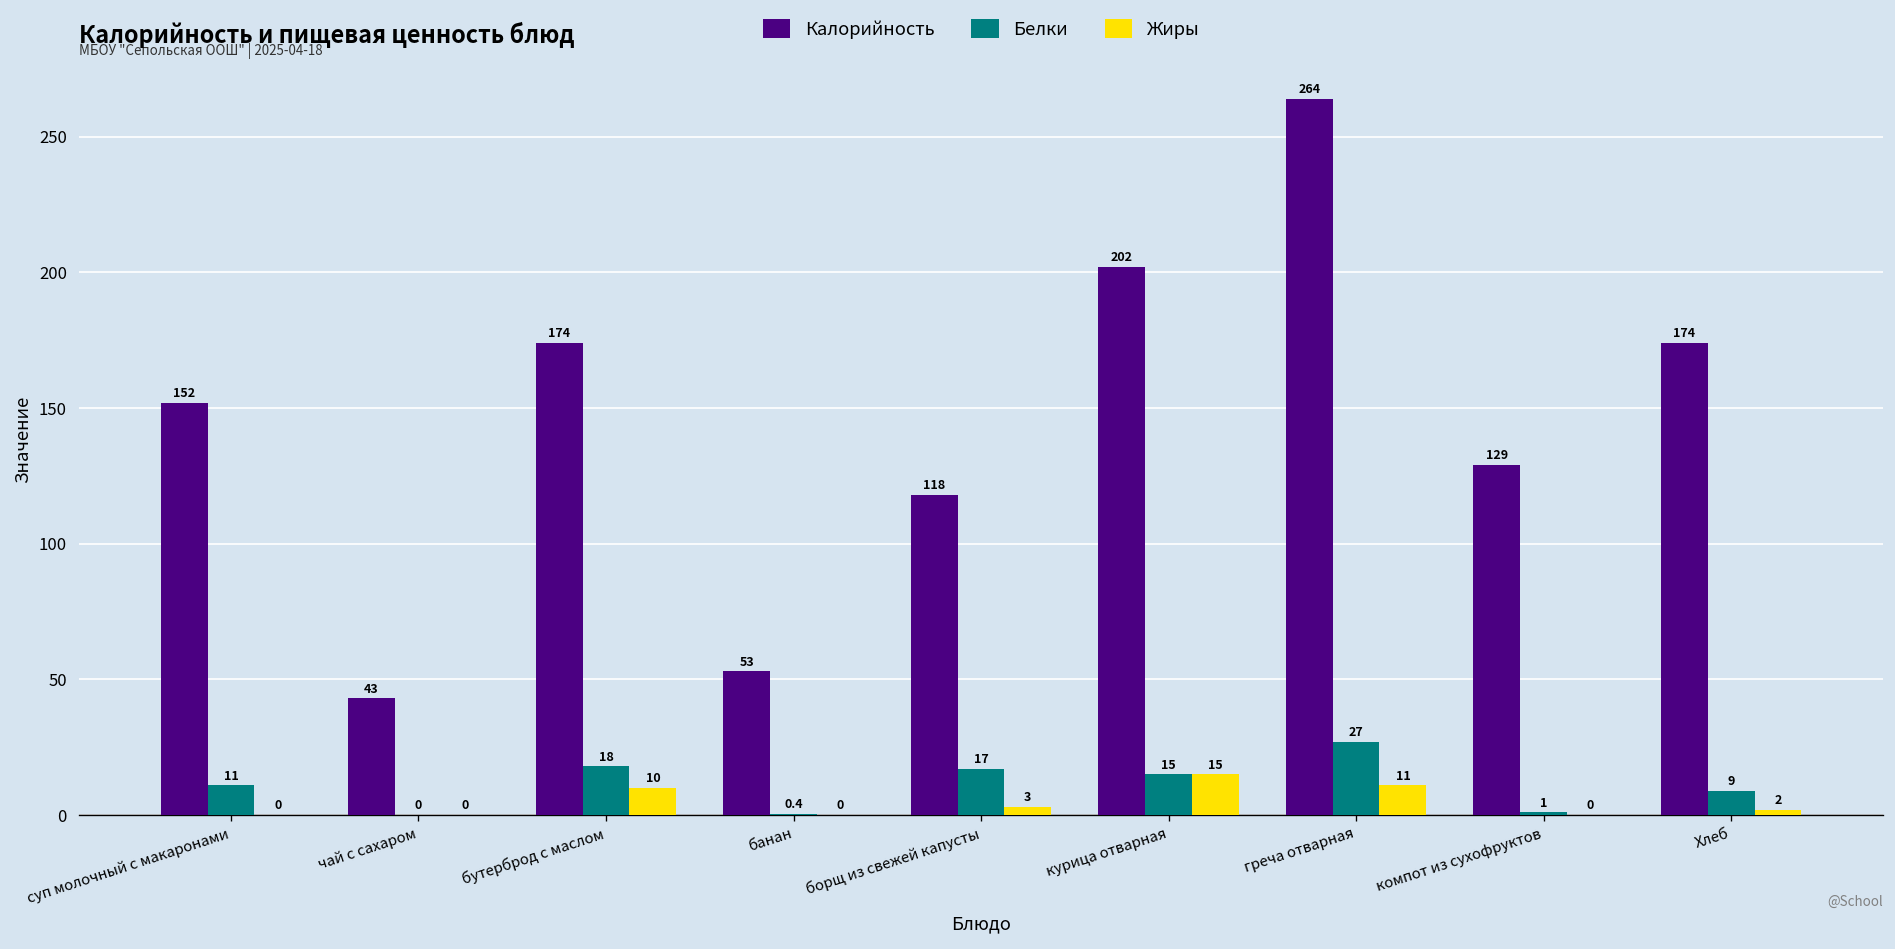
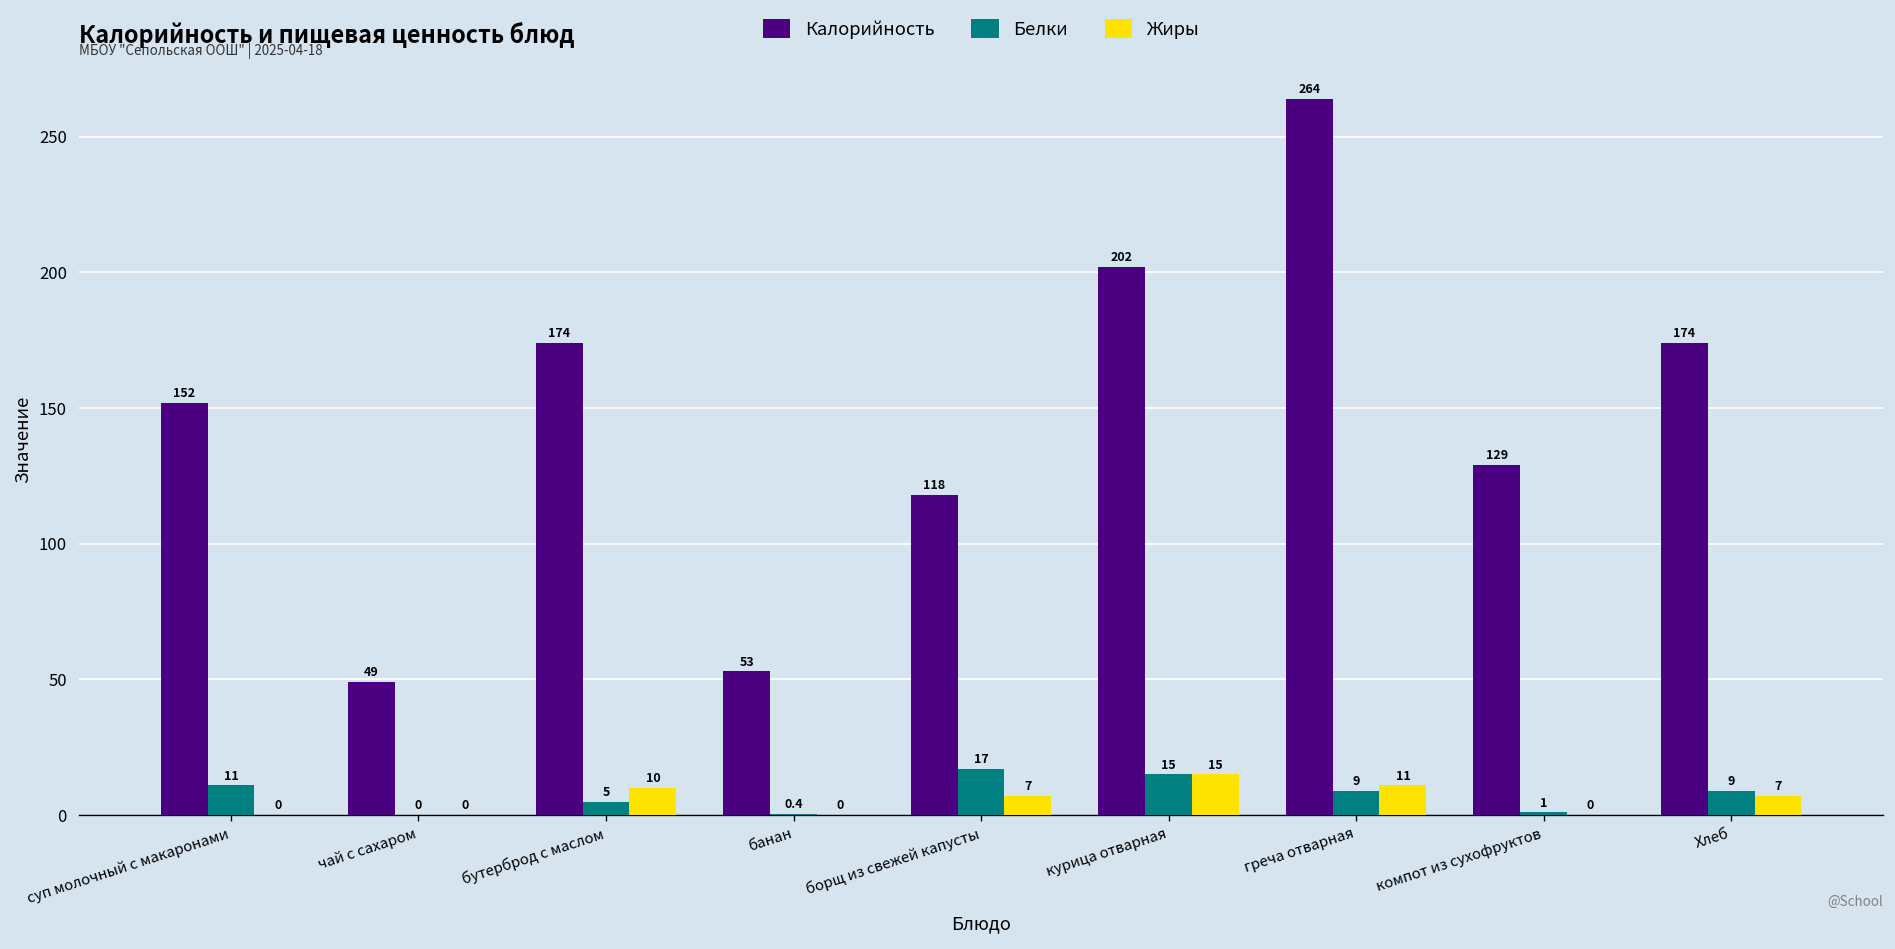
  {
    "Калорийность": {
      "суп молочный с макаронами": 152,
-     "чай с сахаром": 43,
+     "чай с сахаром": 49,
      "бутерброд с маслом": 174,
      "банан": 53,
      "борщ из свежей капусты": 118,
      "курица отварная": 202,
      "греча отварная": 264,
      "компот из сухофруктов": 129,
      "Хлеб": 174
    },
    "Белки": {
      "суп молочный с макаронами": 11,
      "чай с сахаром": 0,
-     "бутерброд с маслом": 18,
+     "бутерброд с маслом": 5,
      "банан": 0.4,
      "борщ из свежей капусты": 17,
      "курица отварная": 15,
-     "греча отварная": 27,
+     "греча отварная": 9,
      "компот из сухофруктов": 1,
      "Хлеб": 9
    },
    "Жиры": {
      "суп молочный с макаронами": 0,
      "чай с сахаром": 0,
      "бутерброд с маслом": 10,
      "банан": 0,
-     "борщ из свежей капусты": 3,
+     "борщ из свежей капусты": 7,
      "курица отварная": 15,
      "греча отварная": 11,
      "компот из сухофруктов": 0,
-     "Хлеб": 2
+     "Хлеб": 7
    }
  }
